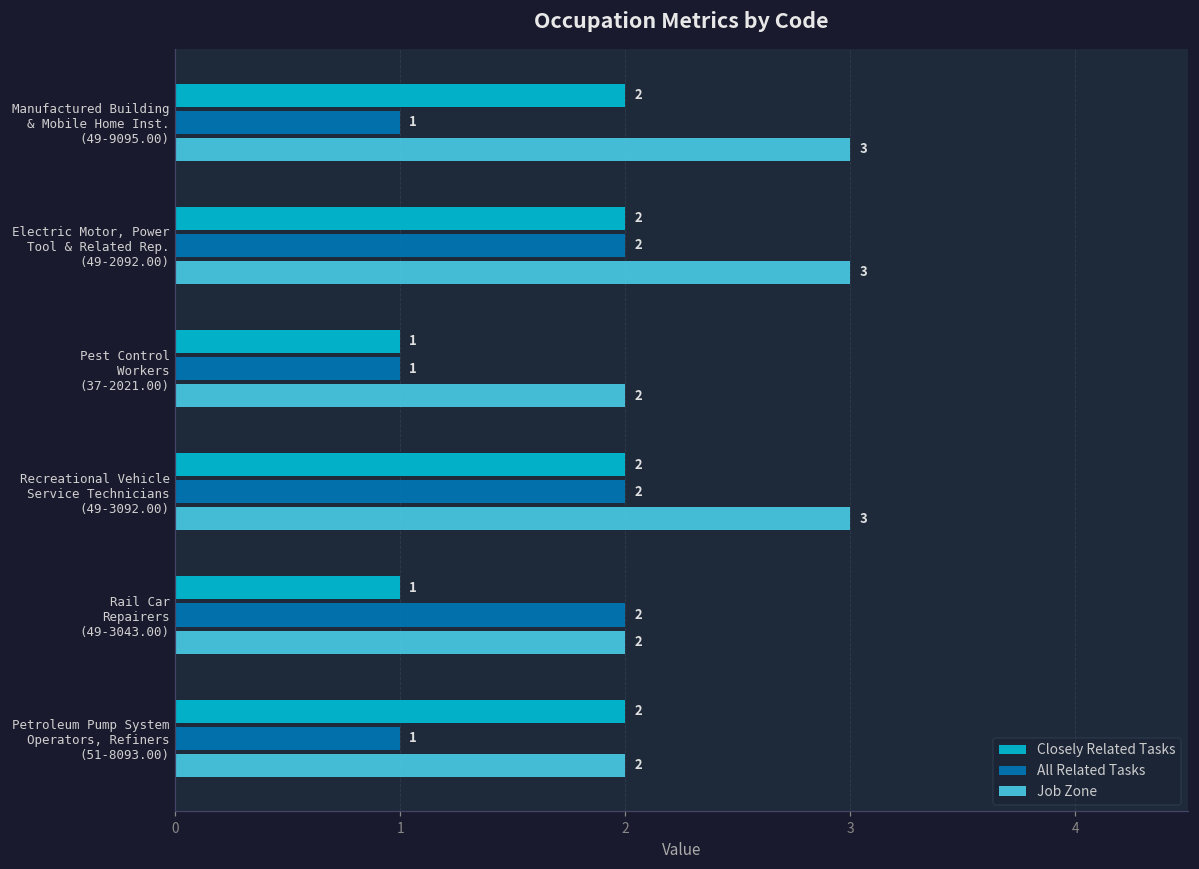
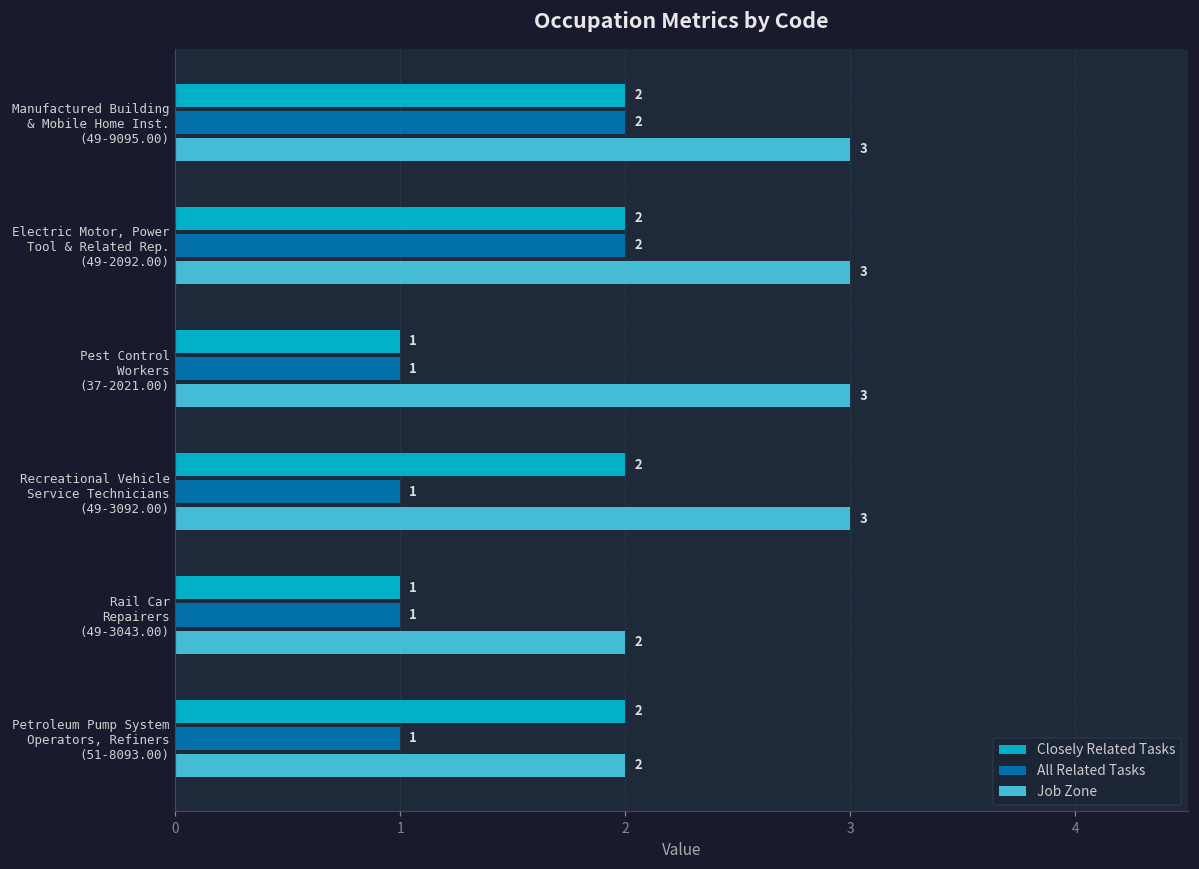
  {
    "Closely Related Tasks": {
      "Manufactured Building & Mobile Home Inst. (49-9095.00)": 2,
      "Electric Motor, Power Tool & Related Rep. (49-2092.00)": 2,
      "Pest Control Workers (37-2021.00)": 1,
      "Recreational Vehicle Service Technicians (49-3092.00)": 2,
      "Rail Car Repairers (49-3043.00)": 1,
      "Petroleum Pump System Operators, Refiners (51-8093.00)": 2
    },
    "All Related Tasks": {
-     "Manufactured Building & Mobile Home Inst. (49-9095.00)": 1,
+     "Manufactured Building & Mobile Home Inst. (49-9095.00)": 2,
      "Electric Motor, Power Tool & Related Rep. (49-2092.00)": 2,
      "Pest Control Workers (37-2021.00)": 1,
-     "Recreational Vehicle Service Technicians (49-3092.00)": 2,
-     "Rail Car Repairers (49-3043.00)": 2,
+     "Recreational Vehicle Service Technicians (49-3092.00)": 1,
+     "Rail Car Repairers (49-3043.00)": 1,
      "Petroleum Pump System Operators, Refiners (51-8093.00)": 1
    },
    "Job Zone": {
      "Manufactured Building & Mobile Home Inst. (49-9095.00)": 3,
      "Electric Motor, Power Tool & Related Rep. (49-2092.00)": 3,
-     "Pest Control Workers (37-2021.00)": 2,
+     "Pest Control Workers (37-2021.00)": 3,
      "Recreational Vehicle Service Technicians (49-3092.00)": 3,
      "Rail Car Repairers (49-3043.00)": 2,
      "Petroleum Pump System Operators, Refiners (51-8093.00)": 2
    }
  }
